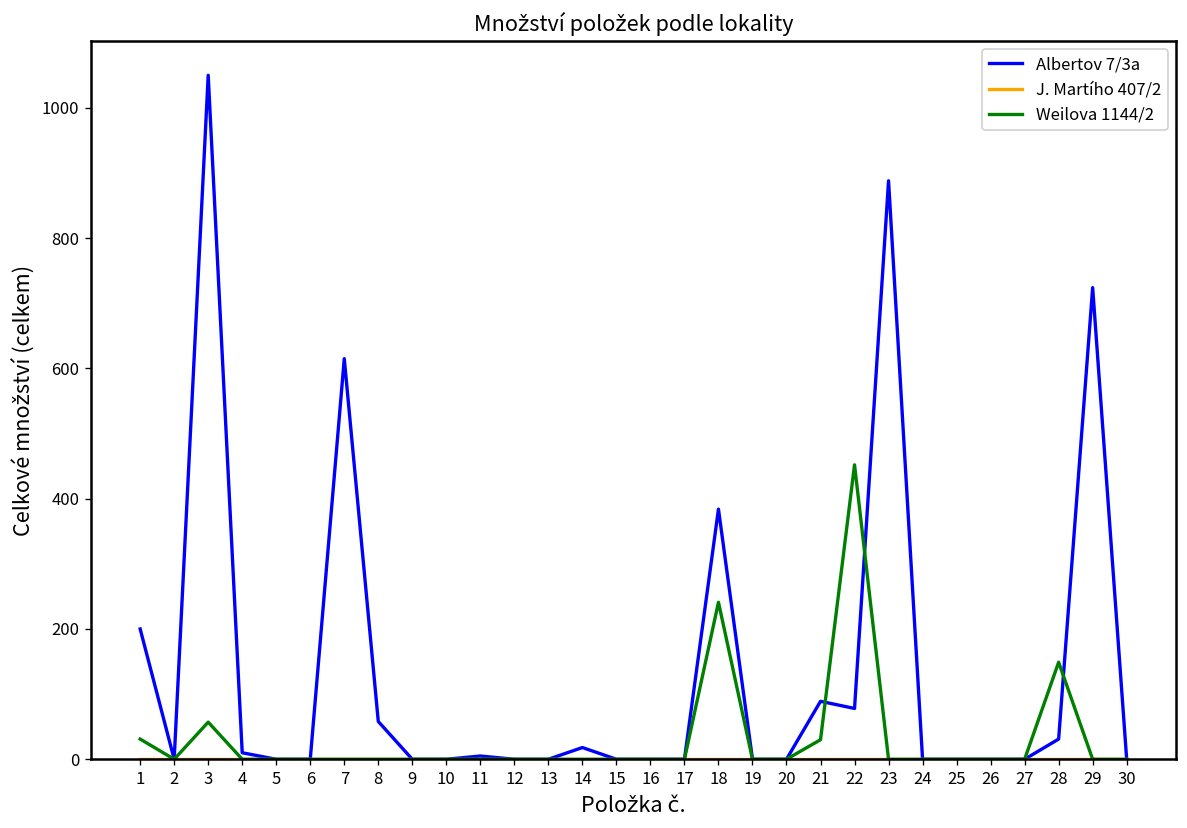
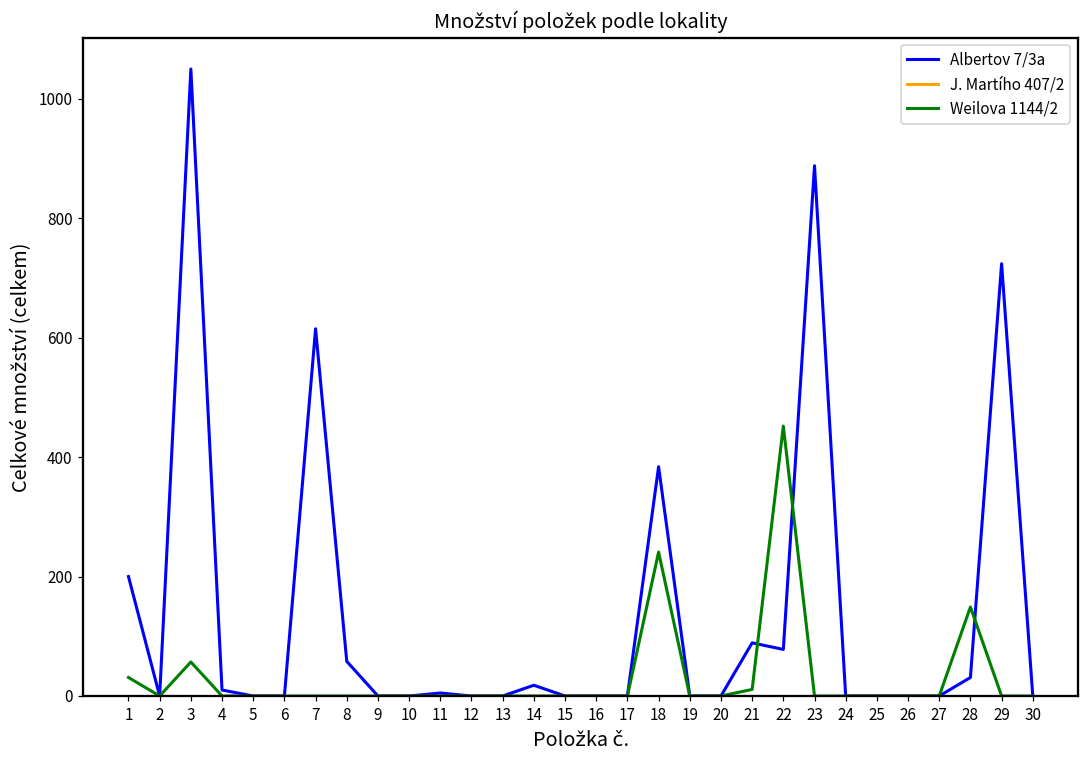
  {
    "Albertov 7/3a": {
      "1": 200,
      "3": 1050,
      "4": 10,
      "7": 620,
      "8": 60,
      "11": 10,
      "14": 20,
      "18": 380,
      "21": 90,
      "22": 80,
      "23": 890,
      "28": 30,
      "29": 720
    },
    "J. Martího 407/2": {
      "1": 0,
      "3": 0,
      "18": 0,
      "21": 0,
      "22": 0,
      "28": 0
    },
    "Weilova 1144/2": {
      "1": 30,
      "3": 60,
      "18": 240,
-     "21": 30,
+     "21": 10,
      "22": 450,
      "28": 150
    }
  }
